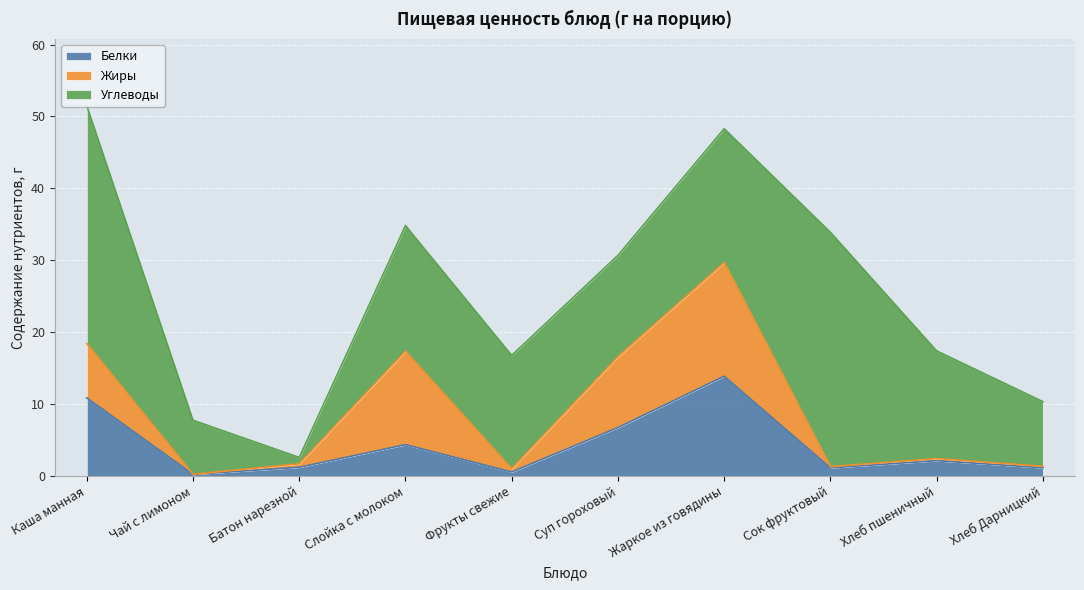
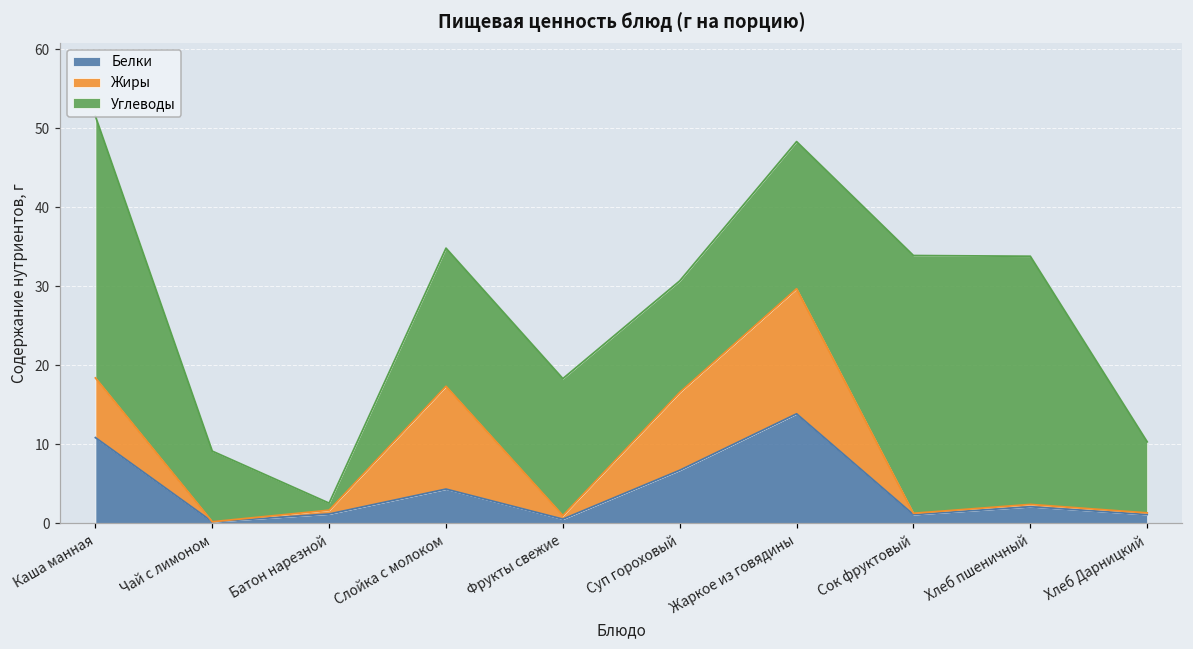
  {
    "Белки": {
      "Каша манная": 11,
      "Батон нарезной": 1,
      "Слойка с молоком": 4,
      "Фрукты свежие": 1,
      "Суп гороховый": 7,
      "Жаркое из говядины": 14
    },
    "Жиры": {
      "Каша манная": 8,
      "Батон нарезной": 0,
      "Слойка с молоком": 13,
      "Фрукты свежие": 0,
      "Суп гороховый": 10,
      "Жаркое из говядины": 16
    },
    "Углеводы": {
-     "Чай с лимоном": 8,
+     "Чай с лимоном": 9,
      "Батон нарезной": 1,
      "Слойка с молоком": 17,
-     "Фрукты свежие": 16,
+     "Фрукты свежие": 17,
      "Суп гороховый": 14,
      "Жаркое из говядины": 19,
      "Сок фруктовый": 33,
-     "Хлеб пшеничный": 15,
+     "Хлеб пшеничный": 31,
      "Хлеб Дарницкий": 9
    }
  }
